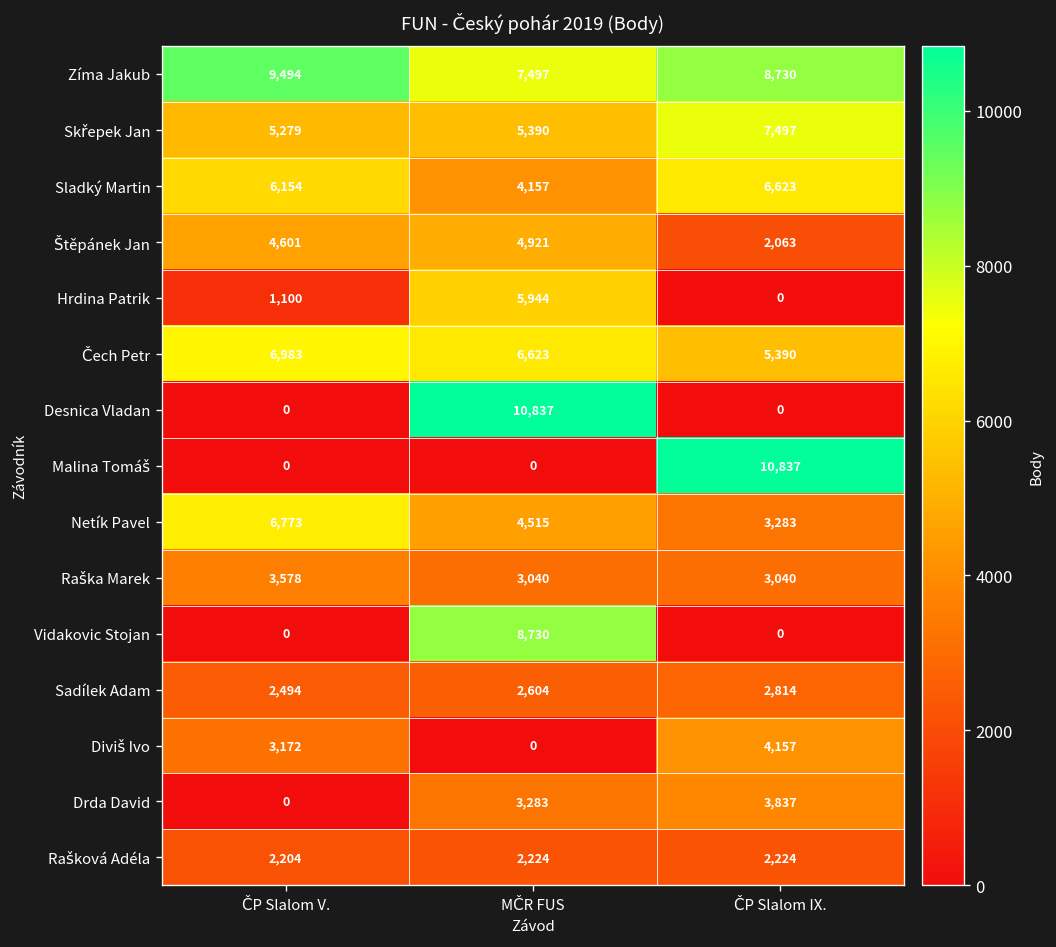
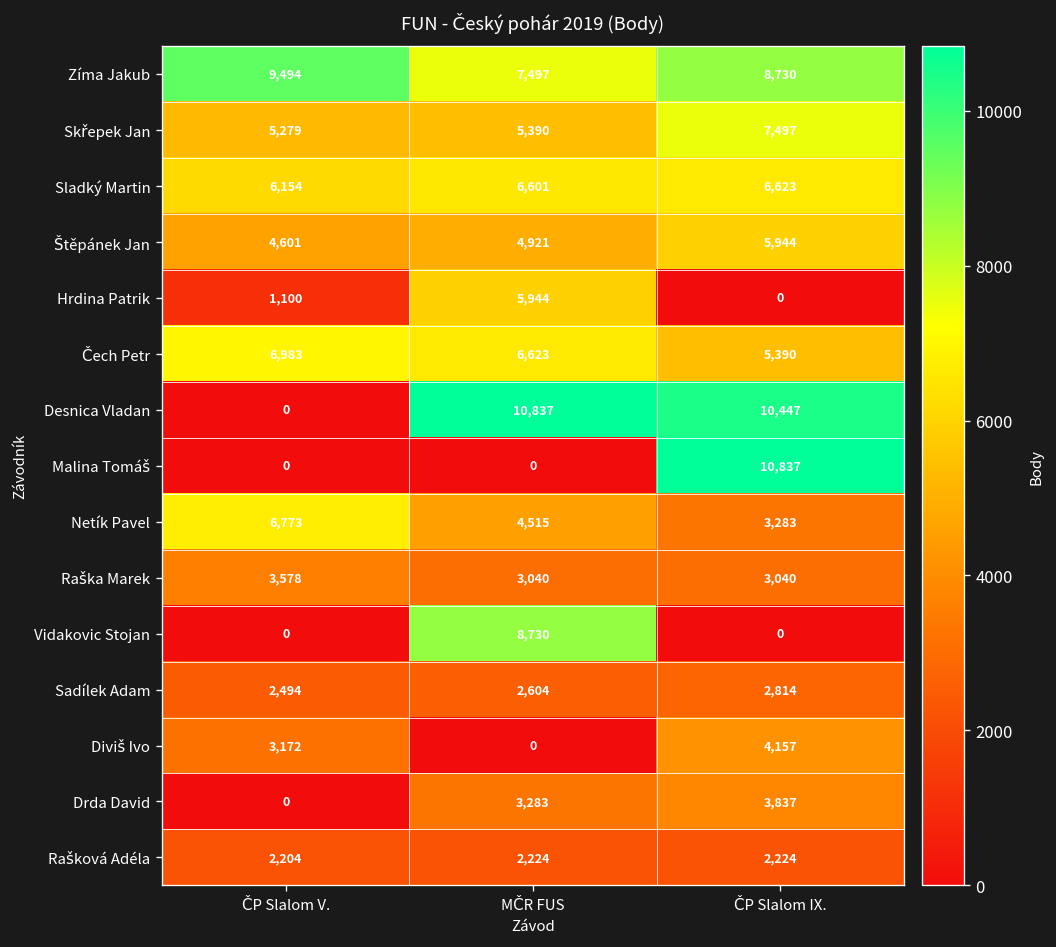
  {
    "Zíma Jakub": {
      "ČP Slalom V.": "9,494",
      "MČR FUS": "7,497",
      "ČP Slalom IX.": "8,730"
    },
    "Skřepek Jan": {
      "ČP Slalom V.": "5,279",
      "MČR FUS": "5,390",
      "ČP Slalom IX.": "7,497"
    },
    "Sladký Martin": {
      "ČP Slalom V.": "6,154",
-     "MČR FUS": "4,157",
+     "MČR FUS": "6,601",
      "ČP Slalom IX.": "6,623"
    },
    "Štěpánek Jan": {
      "ČP Slalom V.": "4,601",
      "MČR FUS": "4,921",
-     "ČP Slalom IX.": "2,063"
+     "ČP Slalom IX.": "5,944"
    },
    "Hrdina Patrik": {
      "ČP Slalom V.": "1,100",
      "MČR FUS": "5,944",
      "ČP Slalom IX.": "0"
    },
    "Čech Petr": {
      "ČP Slalom V.": "6,983",
      "MČR FUS": "6,623",
      "ČP Slalom IX.": "5,390"
    },
    "Desnica Vladan": {
      "ČP Slalom V.": "0",
      "MČR FUS": "10,837",
-     "ČP Slalom IX.": "0"
+     "ČP Slalom IX.": "10,447"
    },
    "Malina Tomáš": {
      "ČP Slalom V.": "0",
      "MČR FUS": "0",
      "ČP Slalom IX.": "10,837"
    },
    "Netík Pavel": {
      "ČP Slalom V.": "6,773",
      "MČR FUS": "4,515",
      "ČP Slalom IX.": "3,283"
    },
    "Raška Marek": {
      "ČP Slalom V.": "3,578",
      "MČR FUS": "3,040",
      "ČP Slalom IX.": "3,040"
    },
    "Vidakovic Stojan": {
      "ČP Slalom V.": "0",
      "MČR FUS": "8,730",
      "ČP Slalom IX.": "0"
    },
    "Sadílek Adam": {
      "ČP Slalom V.": "2,494",
      "MČR FUS": "2,604",
      "ČP Slalom IX.": "2,814"
    },
    "Diviš Ivo": {
      "ČP Slalom V.": "3,172",
      "MČR FUS": "0",
      "ČP Slalom IX.": "4,157"
    },
    "Drda David": {
      "ČP Slalom V.": "0",
      "MČR FUS": "3,283",
      "ČP Slalom IX.": "3,837"
    },
    "Rašková Adéla": {
      "ČP Slalom V.": "2,204",
      "MČR FUS": "2,224",
      "ČP Slalom IX.": "2,224"
    }
  }
